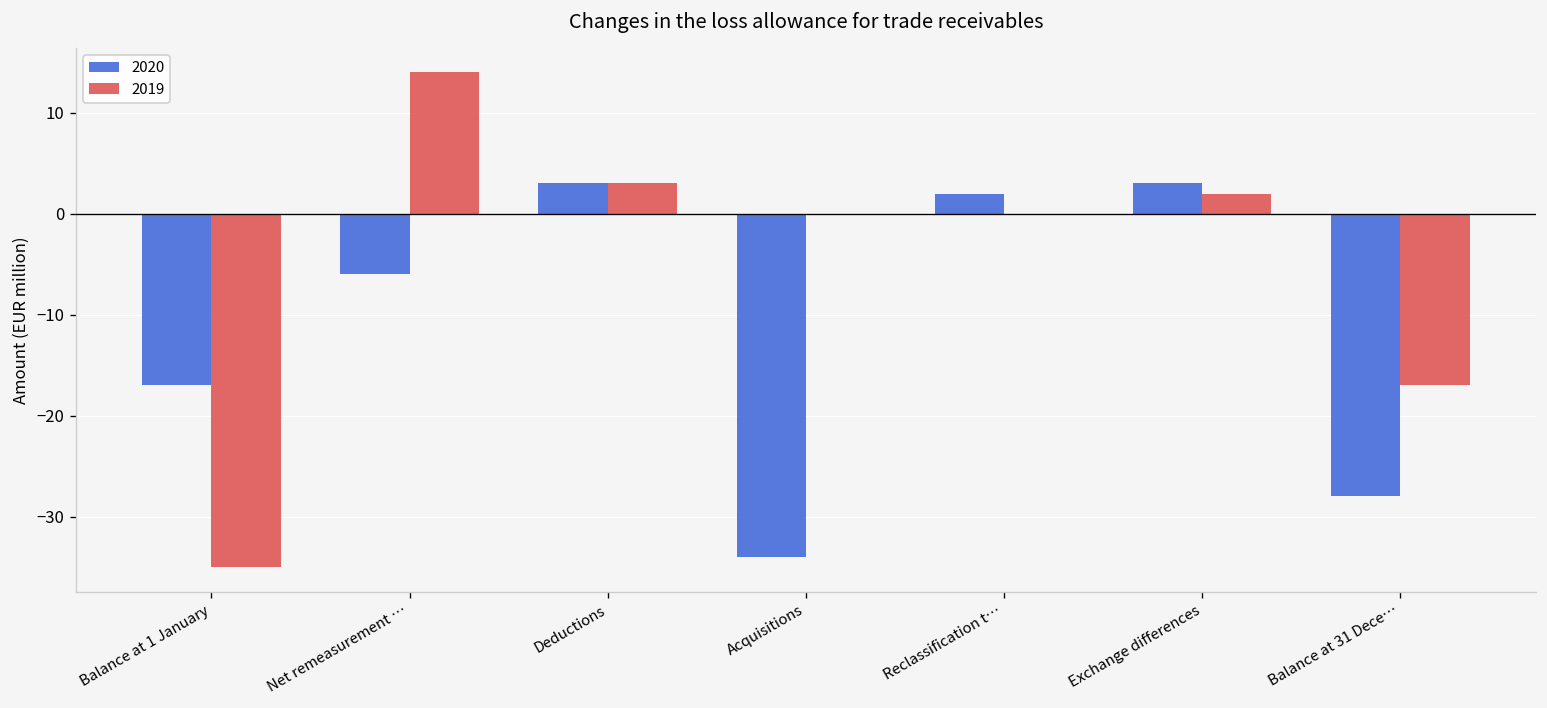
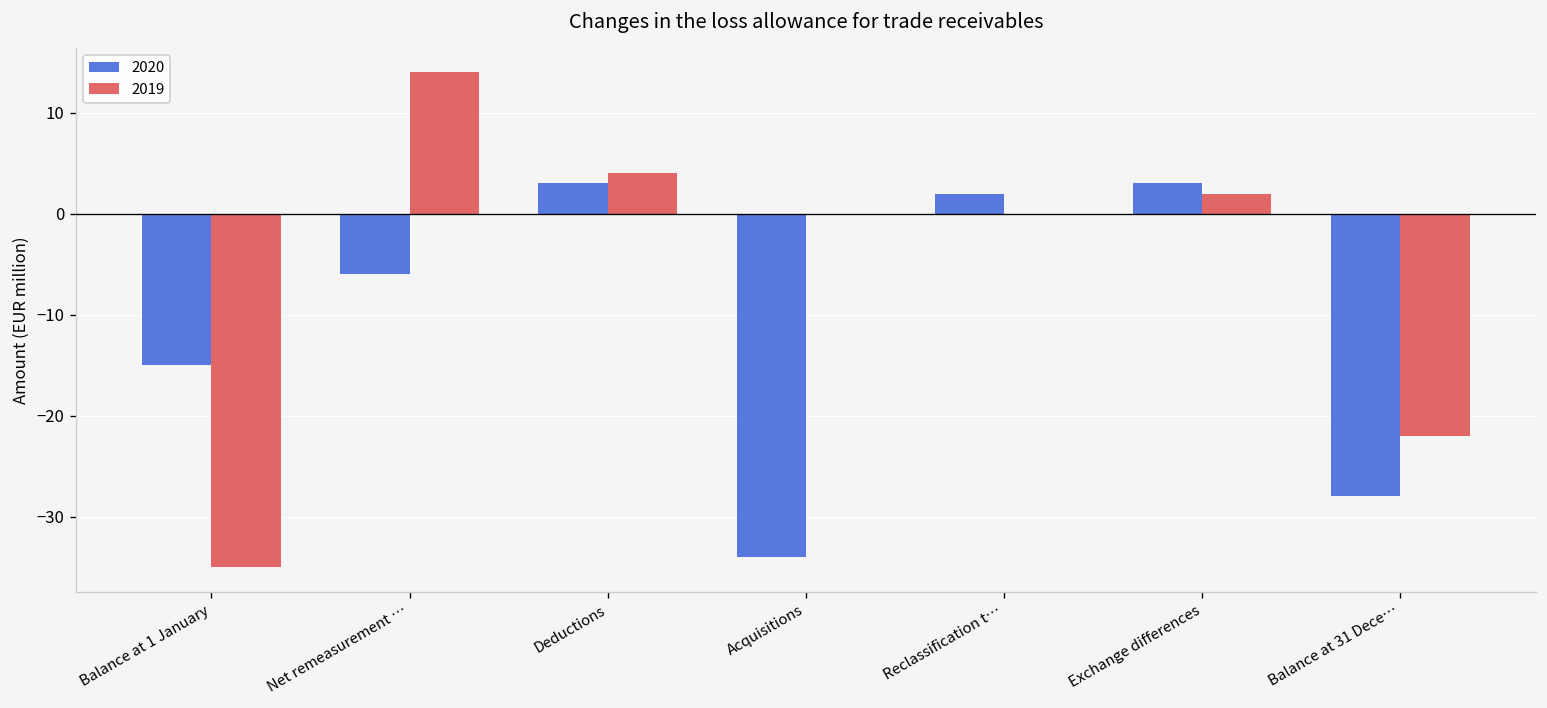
  {
    "2020": {
-     "Balance at 1 January": -17,
+     "Balance at 1 January": -15,
      "Net remeasurement …": -6,
      "Deductions": 3,
      "Acquisitions": -34,
      "Reclassification t…": 2,
      "Exchange differences": 3,
      "Balance at 31 Dece…": -28
    },
    "2019": {
      "Balance at 1 January": -35,
      "Net remeasurement …": 14,
-     "Deductions": 3,
+     "Deductions": 4,
      "Acquisitions": 0,
      "Reclassification t…": 0,
      "Exchange differences": 2,
-     "Balance at 31 Dece…": -17
+     "Balance at 31 Dece…": -22
    }
  }
